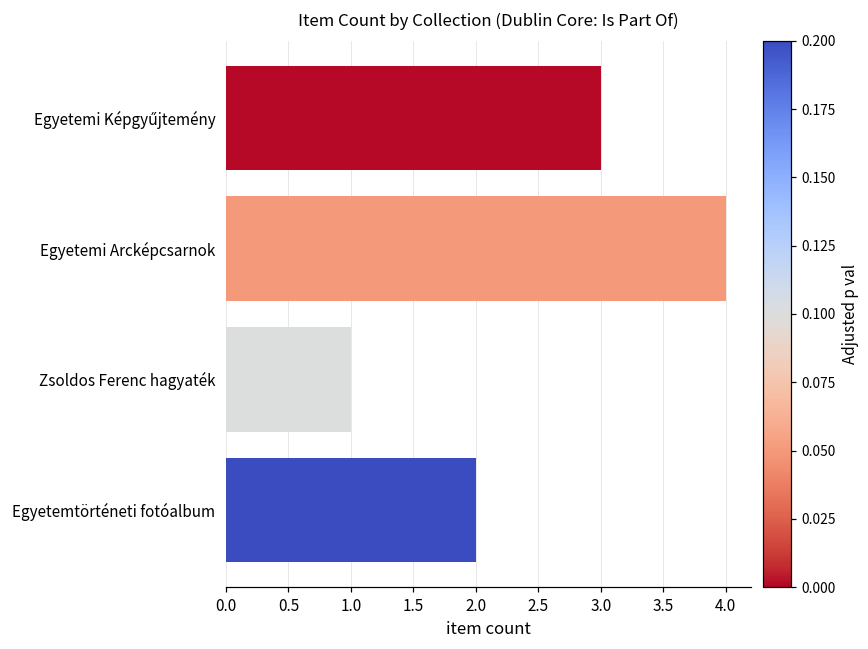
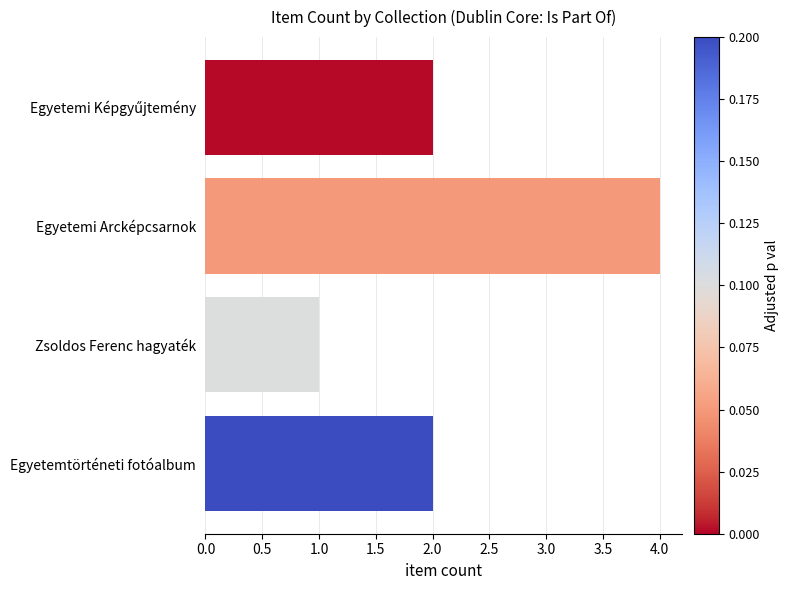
  {
-   "Egyetemi Képgyűjtemény": 3,
+   "Egyetemi Képgyűjtemény": 2,
    "Egyetemi Arcképcsarnok": 4,
    "Zsoldos Ferenc hagyaték": 1,
    "Egyetemtörténeti fotóalbum": 2
  }
